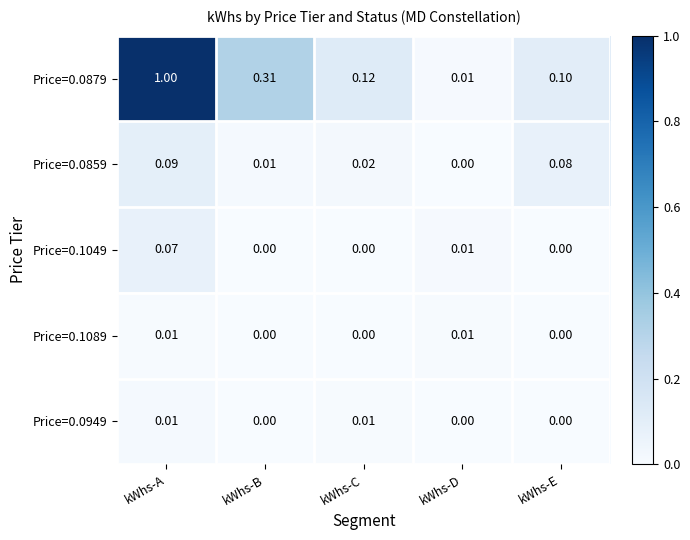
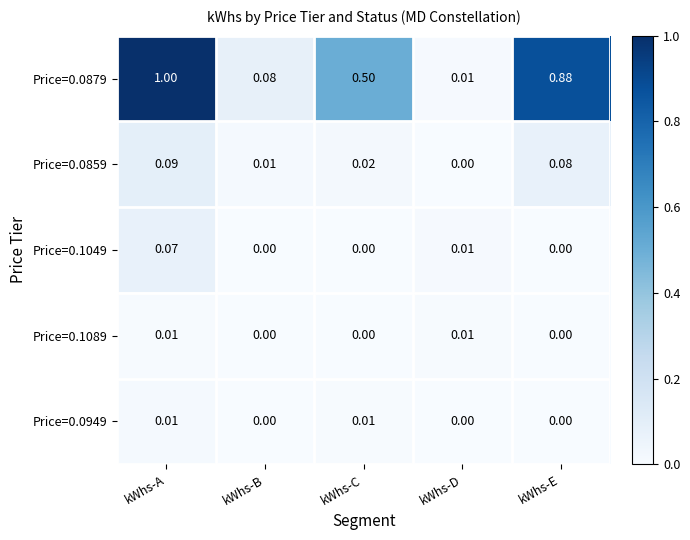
  {
    "Price=0.0879": {
      "kWhs-A": 1.00,
-     "kWhs-B": 0.31,
-     "kWhs-C": 0.12,
+     "kWhs-B": 0.08,
+     "kWhs-C": 0.50,
      "kWhs-D": 0.01,
-     "kWhs-E": 0.10
+     "kWhs-E": 0.88
    },
    "Price=0.0859": {
      "kWhs-A": 0.09,
      "kWhs-B": 0.01,
      "kWhs-C": 0.02,
      "kWhs-D": 0.00,
      "kWhs-E": 0.08
    },
    "Price=0.1049": {
      "kWhs-A": 0.07,
      "kWhs-B": 0.00,
      "kWhs-C": 0.00,
      "kWhs-D": 0.01,
      "kWhs-E": 0.00
    },
    "Price=0.1089": {
      "kWhs-A": 0.01,
      "kWhs-B": 0.00,
      "kWhs-C": 0.00,
      "kWhs-D": 0.01,
      "kWhs-E": 0.00
    },
    "Price=0.0949": {
      "kWhs-A": 0.01,
      "kWhs-B": 0.00,
      "kWhs-C": 0.01,
      "kWhs-D": 0.00,
      "kWhs-E": 0.00
    }
  }
